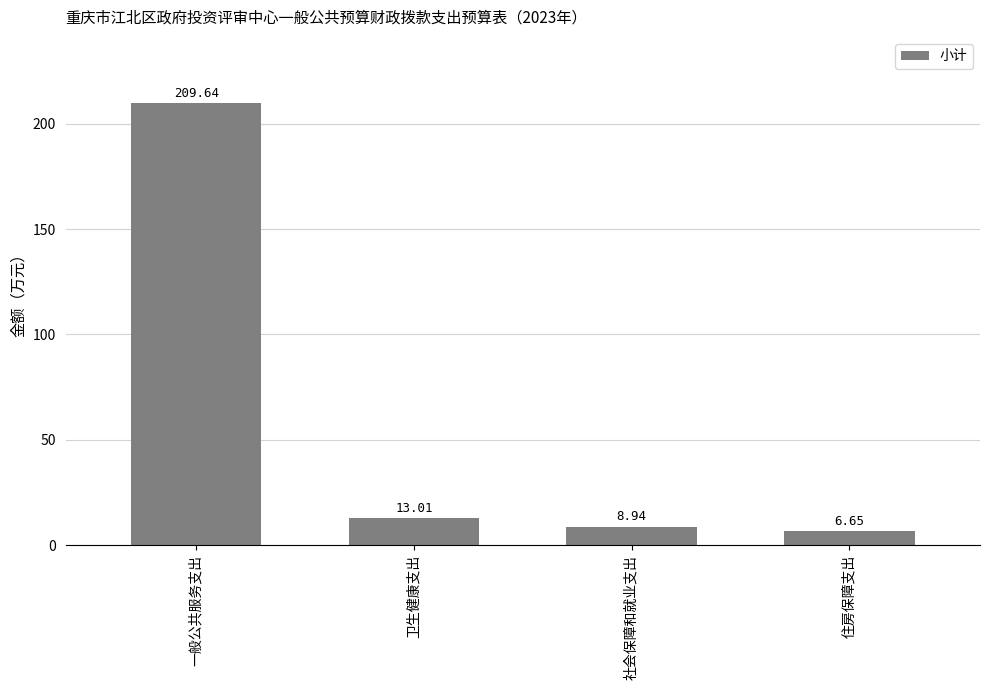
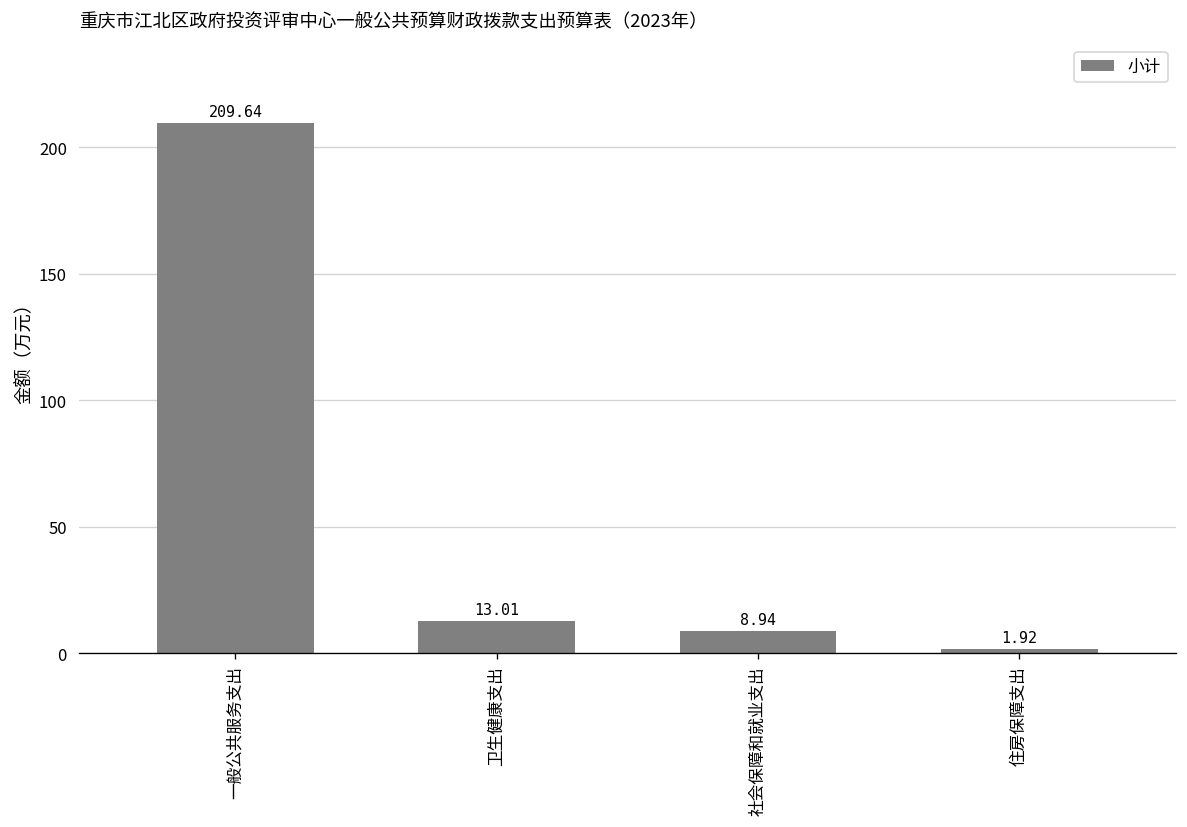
  {
    "一般公共服务支出": 209.64,
    "卫生健康支出": 13.01,
    "社会保障和就业支出": 8.94,
-   "住房保障支出": 6.65
+   "住房保障支出": 1.92
  }
